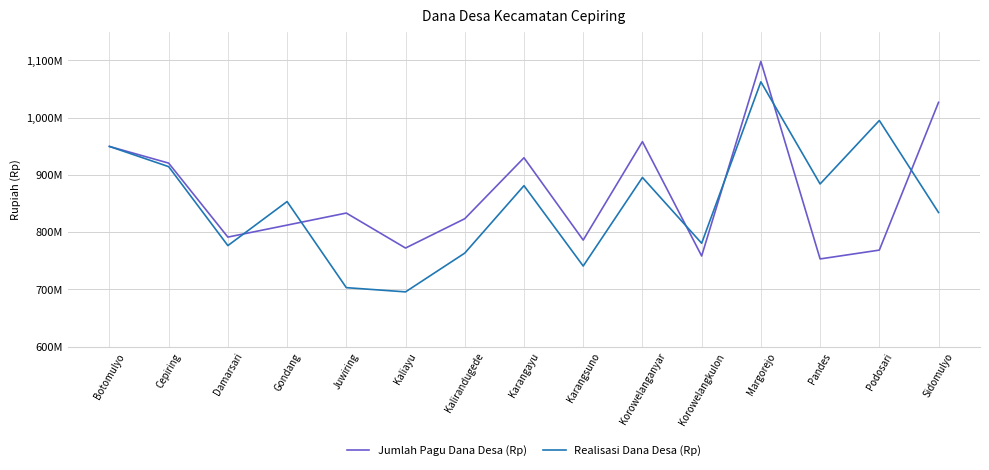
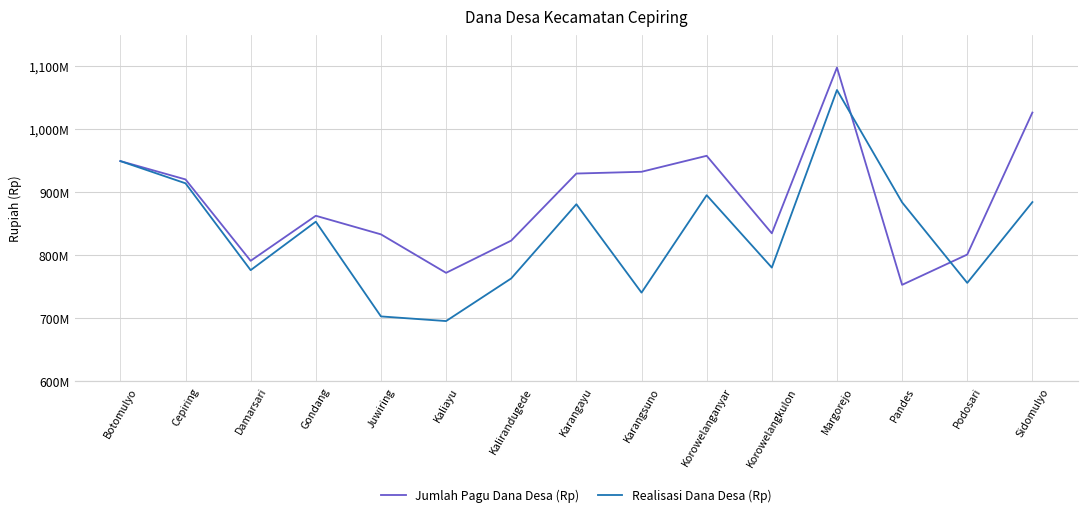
  {
    "Jumlah Pagu Dana Desa (Rp)": {
      "Cepiring": "920,000,000",
      "Damarsari": "790,000,000",
-     "Gondang": "810,000,000",
+     "Gondang": "860,000,000",
      "Juwiring": "830,000,000",
      "Kaliayu": "770,000,000",
      "Kalirandugede": "820,000,000",
      "Karangayu": "930,000,000",
-     "Karangsuno": "790,000,000",
+     "Karangsuno": "930,000,000",
      "Korowelanganyar": "960,000,000",
-     "Korowelangkulon": "760,000,000",
+     "Korowelangkulon": "830,000,000",
      "Margorejo": "1,100,000,000",
      "Pandes": "750,000,000",
-     "Podosari": "770,000,000",
+     "Podosari": "800,000,000",
      "Sidomulyo": "1,030,000,000"
    },
    "Realisasi Dana Desa (Rp)": {
      "Cepiring": "910,000,000",
      "Damarsari": "780,000,000",
      "Gondang": "850,000,000",
      "Juwiring": "700,000,000",
      "Kaliayu": "700,000,000",
      "Kalirandugede": "760,000,000",
      "Karangayu": "880,000,000",
      "Karangsuno": "740,000,000",
      "Korowelanganyar": "900,000,000",
      "Korowelangkulon": "780,000,000",
      "Margorejo": "1,060,000,000",
      "Pandes": "880,000,000",
-     "Podosari": "990,000,000",
-     "Sidomulyo": "830,000,000"
+     "Podosari": "760,000,000",
+     "Sidomulyo": "880,000,000"
    }
  }
